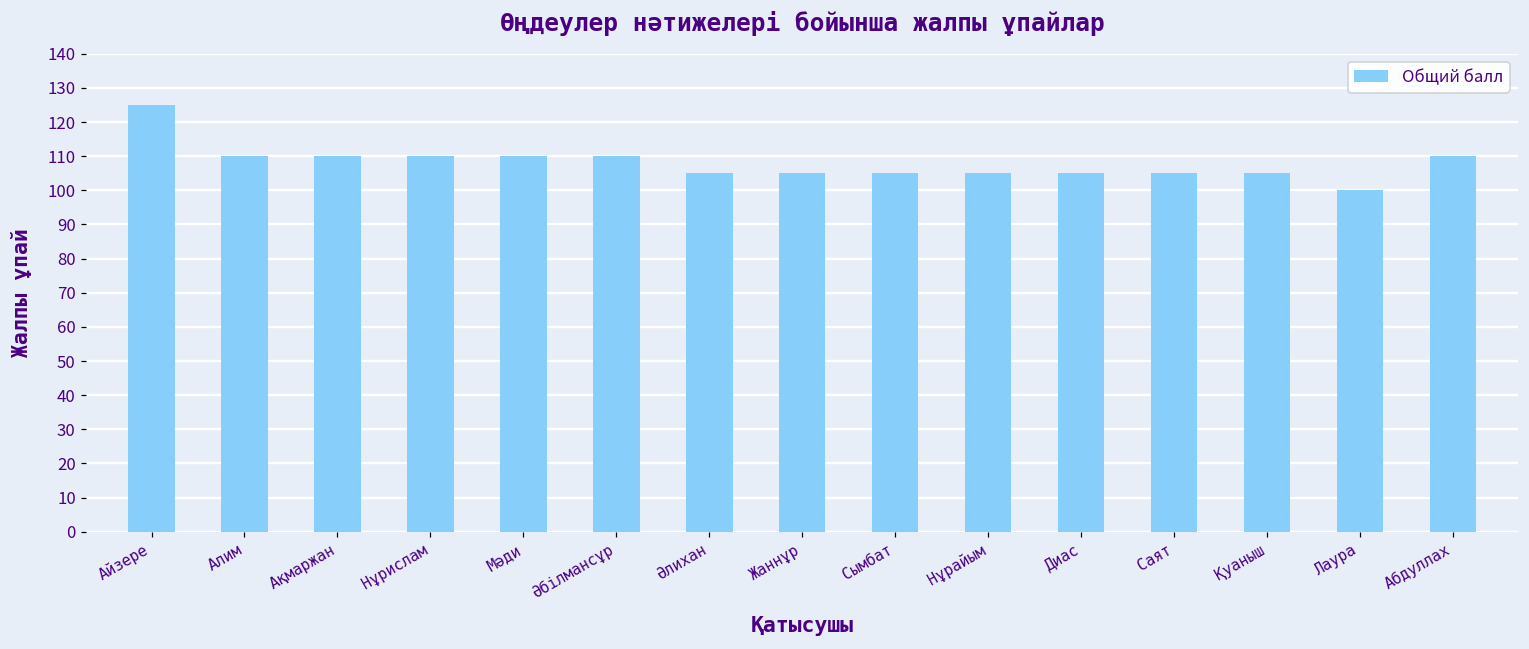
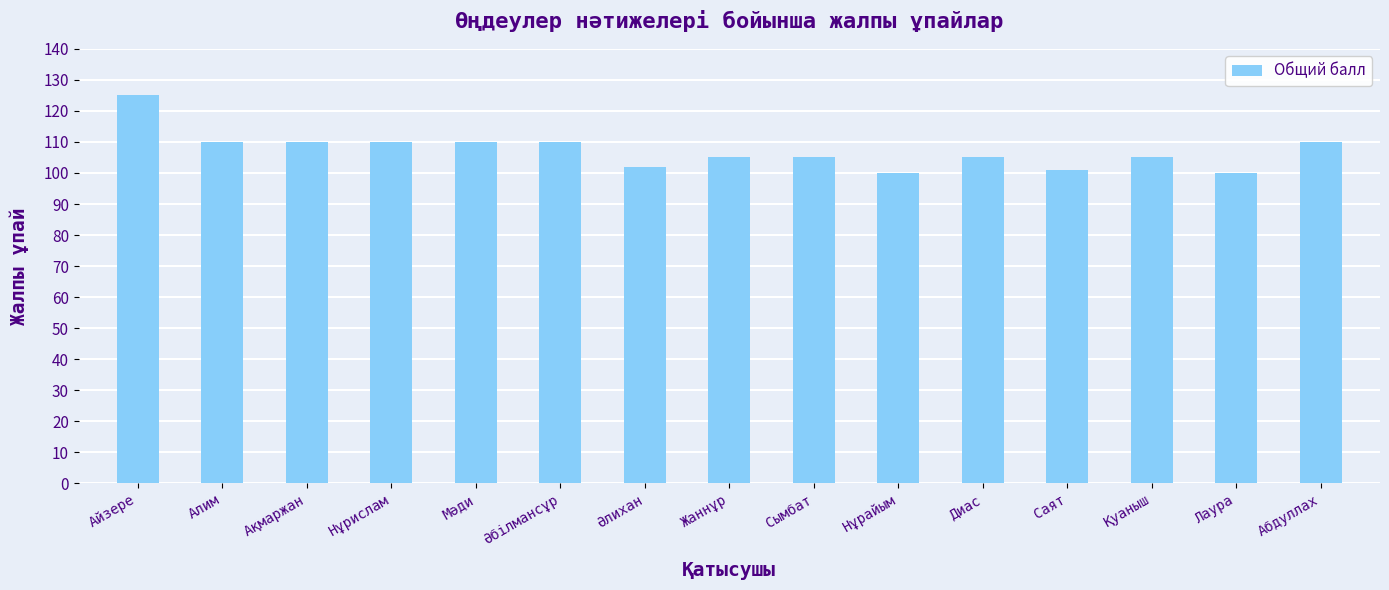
  {
    "Айзере": 125,
    "Алим": 110,
    "Ақмаржан": 110,
    "Нұрислам": 110,
    "Мәди": 110,
    "Әбілмансұр": 110,
-   "Әлихан": 105,
+   "Әлихан": 102,
    "Жаннұр": 105,
    "Сымбат": 105,
-   "Нұрайым": 105,
+   "Нұрайым": 100,
    "Диас": 105,
-   "Саят": 105,
+   "Саят": 101,
    "Қуаныш": 105,
    "Лаура": 100,
    "Абдуллах": 110
  }
